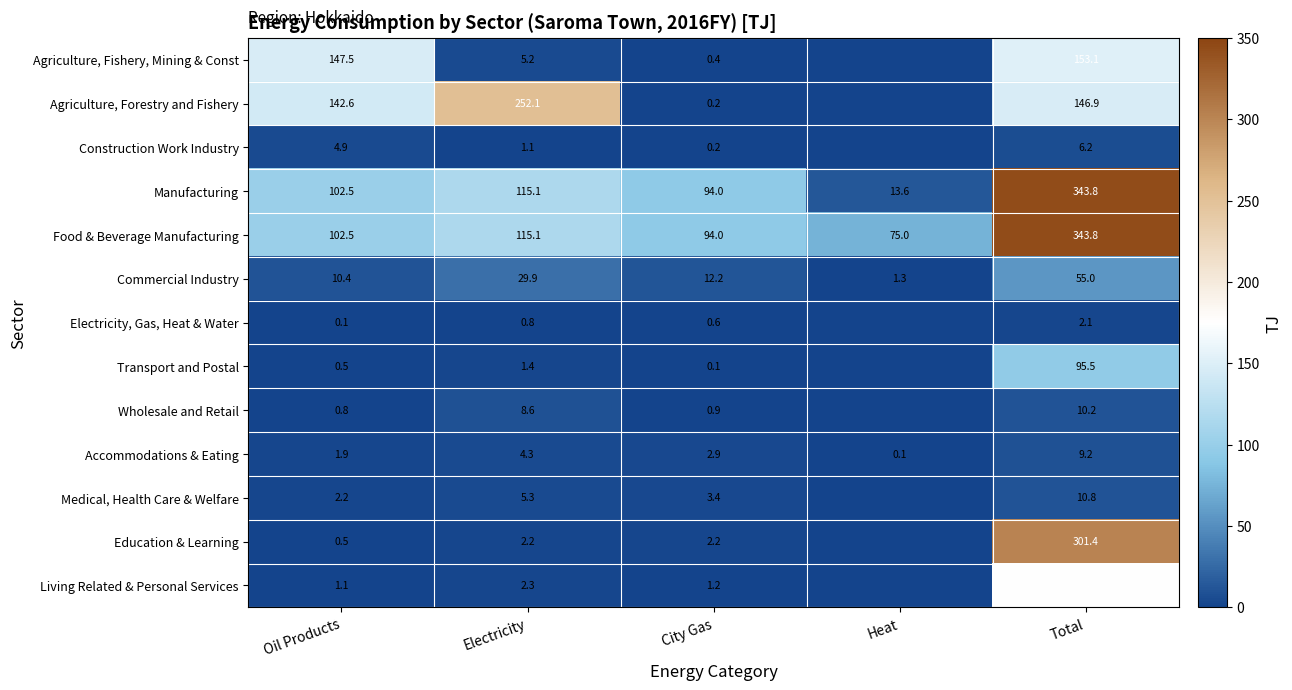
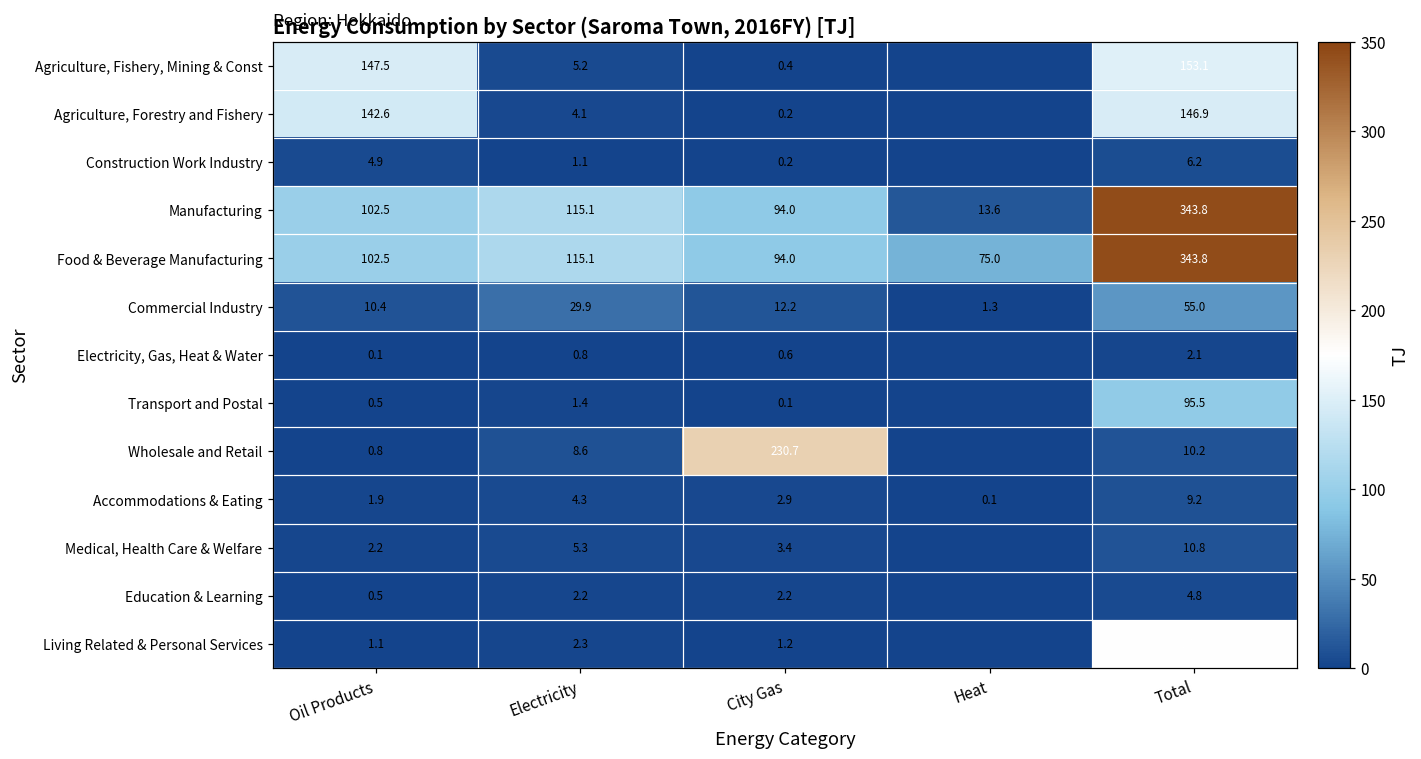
  {
    "Agriculture, Fishery, Mining & Const": {
      "Oil Products": 147.5,
      "Electricity": 5.2,
      "City Gas": 0.4
    },
    "Agriculture, Forestry and Fishery": {
      "Oil Products": 142.6,
-     "Electricity": 252.1,
+     "Electricity": 4.1,
      "City Gas": 0.2,
      "Total": 146.9
    },
    "Construction Work Industry": {
      "Oil Products": 4.9,
      "Electricity": 1.1,
      "City Gas": 0.2,
      "Total": 6.2
    },
    "Manufacturing": {
      "Oil Products": 102.5,
      "Electricity": 115.1,
      "City Gas": 94.0,
      "Heat": 13.6,
      "Total": 343.8
    },
    "Food & Beverage Manufacturing": {
      "Oil Products": 102.5,
      "Electricity": 115.1,
      "City Gas": 94.0,
      "Heat": 75.0,
      "Total": 343.8
    },
    "Commercial Industry": {
      "Oil Products": 10.4,
      "Electricity": 29.9,
      "City Gas": 12.2,
      "Heat": 1.3,
      "Total": 55.0
    },
    "Electricity, Gas, Heat & Water": {
      "Oil Products": 0.1,
      "Electricity": 0.8,
      "City Gas": 0.6,
      "Total": 2.1
    },
    "Transport and Postal": {
      "Oil Products": 0.5,
      "Electricity": 1.4,
      "City Gas": 0.1,
      "Total": 95.5
    },
    "Wholesale and Retail": {
      "Oil Products": 0.8,
      "Electricity": 8.6,
-     "City Gas": 0.9,
+     "City Gas": 230.7,
      "Total": 10.2
    },
    "Accommodations & Eating": {
      "Oil Products": 1.9,
      "Electricity": 4.3,
      "City Gas": 2.9,
      "Heat": 0.1,
      "Total": 9.2
    },
    "Medical, Health Care & Welfare": {
      "Oil Products": 2.2,
      "Electricity": 5.3,
      "City Gas": 3.4,
      "Total": 10.8
    },
    "Education & Learning": {
      "Oil Products": 0.5,
      "Electricity": 2.2,
      "City Gas": 2.2,
-     "Total": 301.4
+     "Total": 4.8
    },
    "Living Related & Personal Services": {
      "Oil Products": 1.1,
      "Electricity": 2.3,
      "City Gas": 1.2
    }
  }
